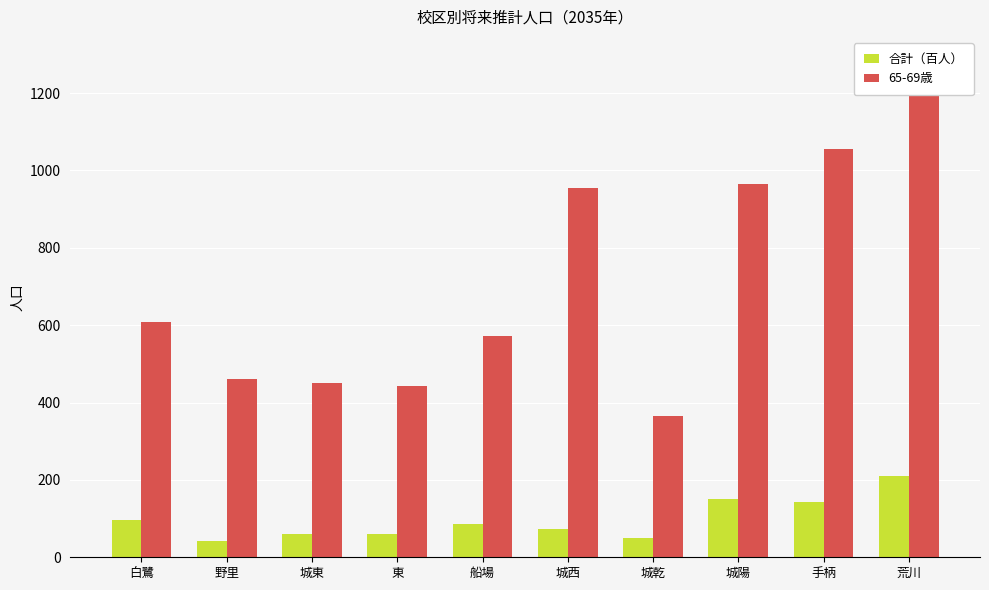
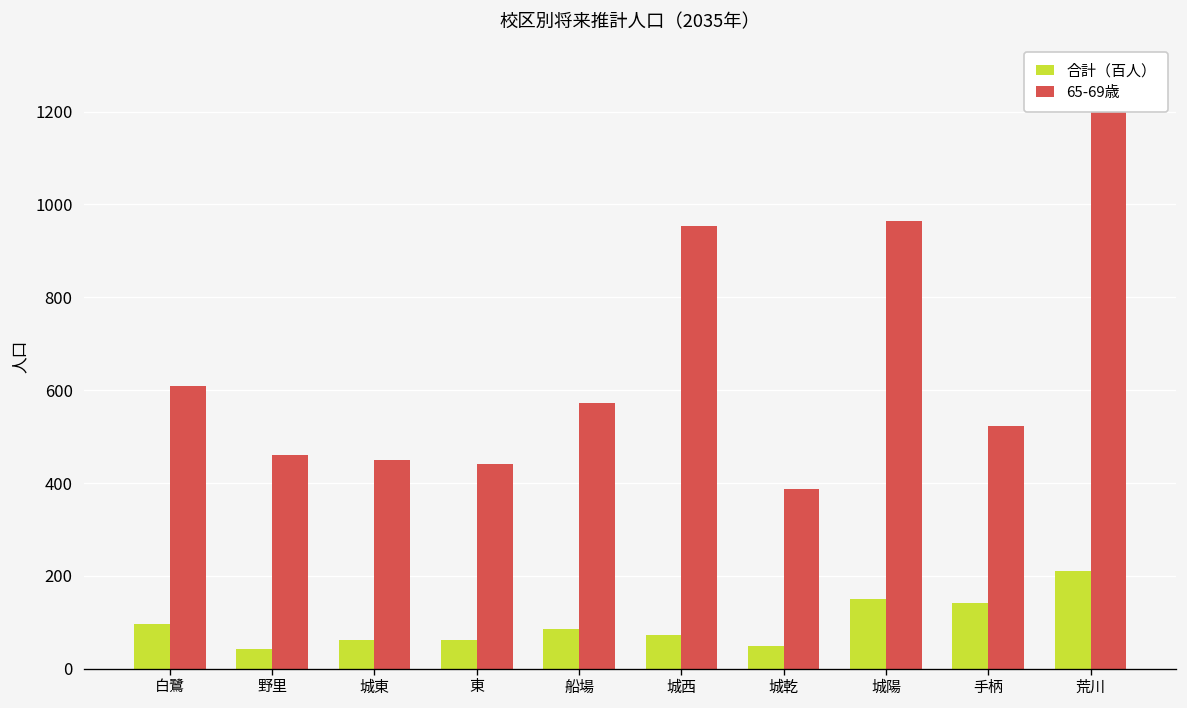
  {
    "合計（百人）": {
      "白鷺": 100,
      "野里": 40,
      "城東": 60,
      "東": 60,
      "船場": 90,
      "城西": 70,
      "城乾": 50,
      "城陽": 150,
      "手柄": 140,
      "荒川": 210
    },
    "65-69歳": {
      "白鷺": 610,
      "野里": 460,
      "城東": 450,
      "東": 440,
      "船場": 570,
      "城西": 950,
-     "城乾": 370,
+     "城乾": 390,
      "城陽": 960,
-     "手柄": 1050
+     "手柄": 520
    }
  }
